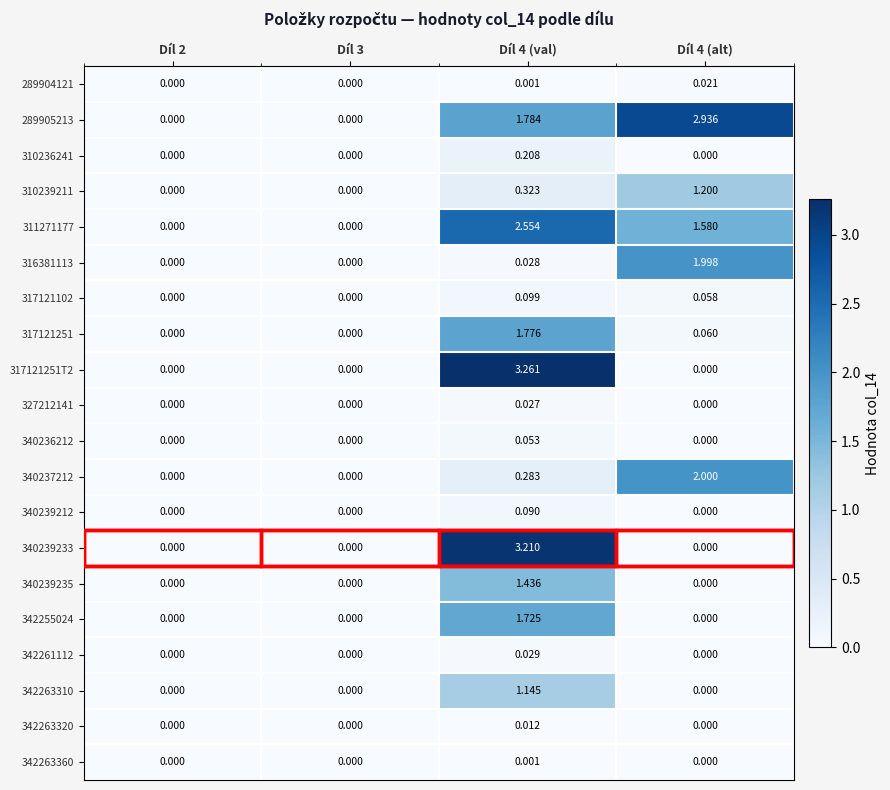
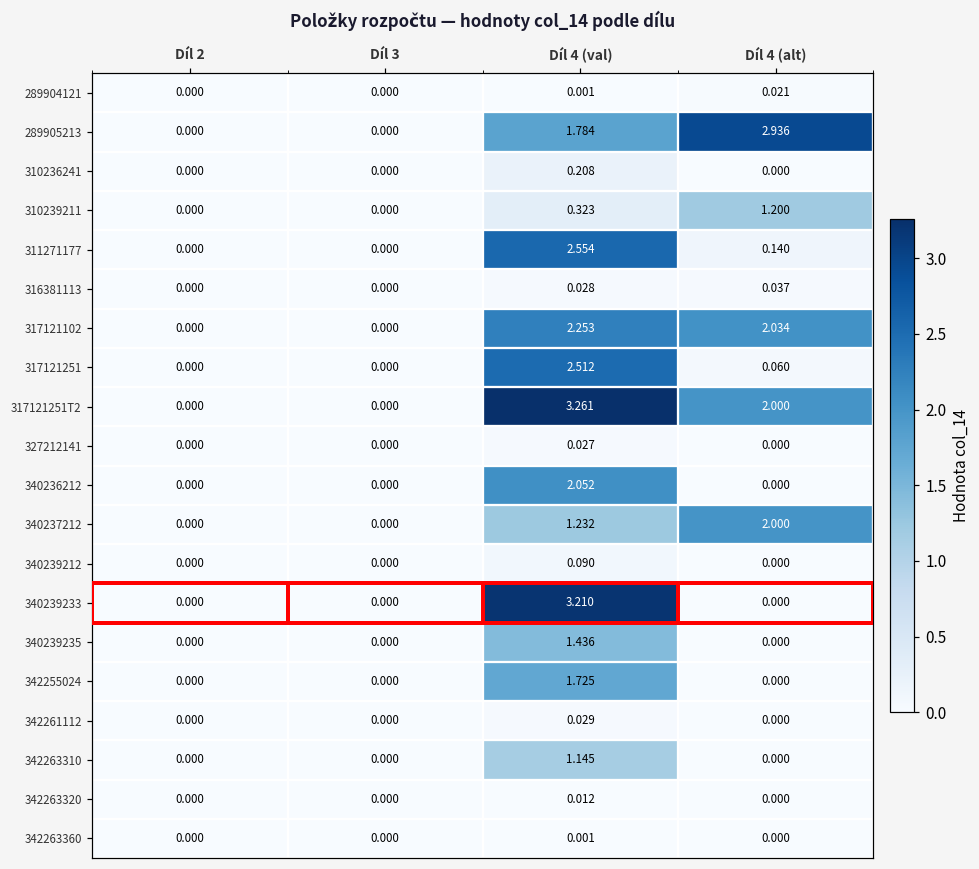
  {
    "289904121": {
      "Díl 2": 0.000,
      "Díl 3": 0.000,
      "Díl 4 (val)": 0.001,
      "Díl 4 (alt)": 0.021
    },
    "289905213": {
      "Díl 2": 0.000,
      "Díl 3": 0.000,
      "Díl 4 (val)": 1.784,
      "Díl 4 (alt)": 2.936
    },
    "310236241": {
      "Díl 2": 0.000,
      "Díl 3": 0.000,
      "Díl 4 (val)": 0.208,
      "Díl 4 (alt)": 0.000
    },
    "310239211": {
      "Díl 2": 0.000,
      "Díl 3": 0.000,
      "Díl 4 (val)": 0.323,
      "Díl 4 (alt)": 1.200
    },
    "311271177": {
      "Díl 2": 0.000,
      "Díl 3": 0.000,
      "Díl 4 (val)": 2.554,
-     "Díl 4 (alt)": 1.580
+     "Díl 4 (alt)": 0.140
    },
    "316381113": {
      "Díl 2": 0.000,
      "Díl 3": 0.000,
      "Díl 4 (val)": 0.028,
-     "Díl 4 (alt)": 1.998
+     "Díl 4 (alt)": 0.037
    },
    "317121102": {
      "Díl 2": 0.000,
      "Díl 3": 0.000,
-     "Díl 4 (val)": 0.099,
-     "Díl 4 (alt)": 0.058
+     "Díl 4 (val)": 2.253,
+     "Díl 4 (alt)": 2.034
    },
    "317121251": {
      "Díl 2": 0.000,
      "Díl 3": 0.000,
-     "Díl 4 (val)": 1.776,
+     "Díl 4 (val)": 2.512,
      "Díl 4 (alt)": 0.060
    },
    "317121251T2": {
      "Díl 2": 0.000,
      "Díl 3": 0.000,
      "Díl 4 (val)": 3.261,
-     "Díl 4 (alt)": 0.000
+     "Díl 4 (alt)": 2.000
    },
    "327212141": {
      "Díl 2": 0.000,
      "Díl 3": 0.000,
      "Díl 4 (val)": 0.027,
      "Díl 4 (alt)": 0.000
    },
    "340236212": {
      "Díl 2": 0.000,
      "Díl 3": 0.000,
-     "Díl 4 (val)": 0.053,
+     "Díl 4 (val)": 2.052,
      "Díl 4 (alt)": 0.000
    },
    "340237212": {
      "Díl 2": 0.000,
      "Díl 3": 0.000,
-     "Díl 4 (val)": 0.283,
+     "Díl 4 (val)": 1.232,
      "Díl 4 (alt)": 2.000
    },
    "340239212": {
      "Díl 2": 0.000,
      "Díl 3": 0.000,
      "Díl 4 (val)": 0.090,
      "Díl 4 (alt)": 0.000
    },
    "340239233": {
      "Díl 2": 0.000,
      "Díl 3": 0.000,
      "Díl 4 (val)": 3.210,
      "Díl 4 (alt)": 0.000
    },
    "340239235": {
      "Díl 2": 0.000,
      "Díl 3": 0.000,
      "Díl 4 (val)": 1.436,
      "Díl 4 (alt)": 0.000
    },
    "342255024": {
      "Díl 2": 0.000,
      "Díl 3": 0.000,
      "Díl 4 (val)": 1.725,
      "Díl 4 (alt)": 0.000
    },
    "342261112": {
      "Díl 2": 0.000,
      "Díl 3": 0.000,
      "Díl 4 (val)": 0.029,
      "Díl 4 (alt)": 0.000
    },
    "342263310": {
      "Díl 2": 0.000,
      "Díl 3": 0.000,
      "Díl 4 (val)": 1.145,
      "Díl 4 (alt)": 0.000
    },
    "342263320": {
      "Díl 2": 0.000,
      "Díl 3": 0.000,
      "Díl 4 (val)": 0.012,
      "Díl 4 (alt)": 0.000
    },
    "342263360": {
      "Díl 2": 0.000,
      "Díl 3": 0.000,
      "Díl 4 (val)": 0.001,
      "Díl 4 (alt)": 0.000
    }
  }
